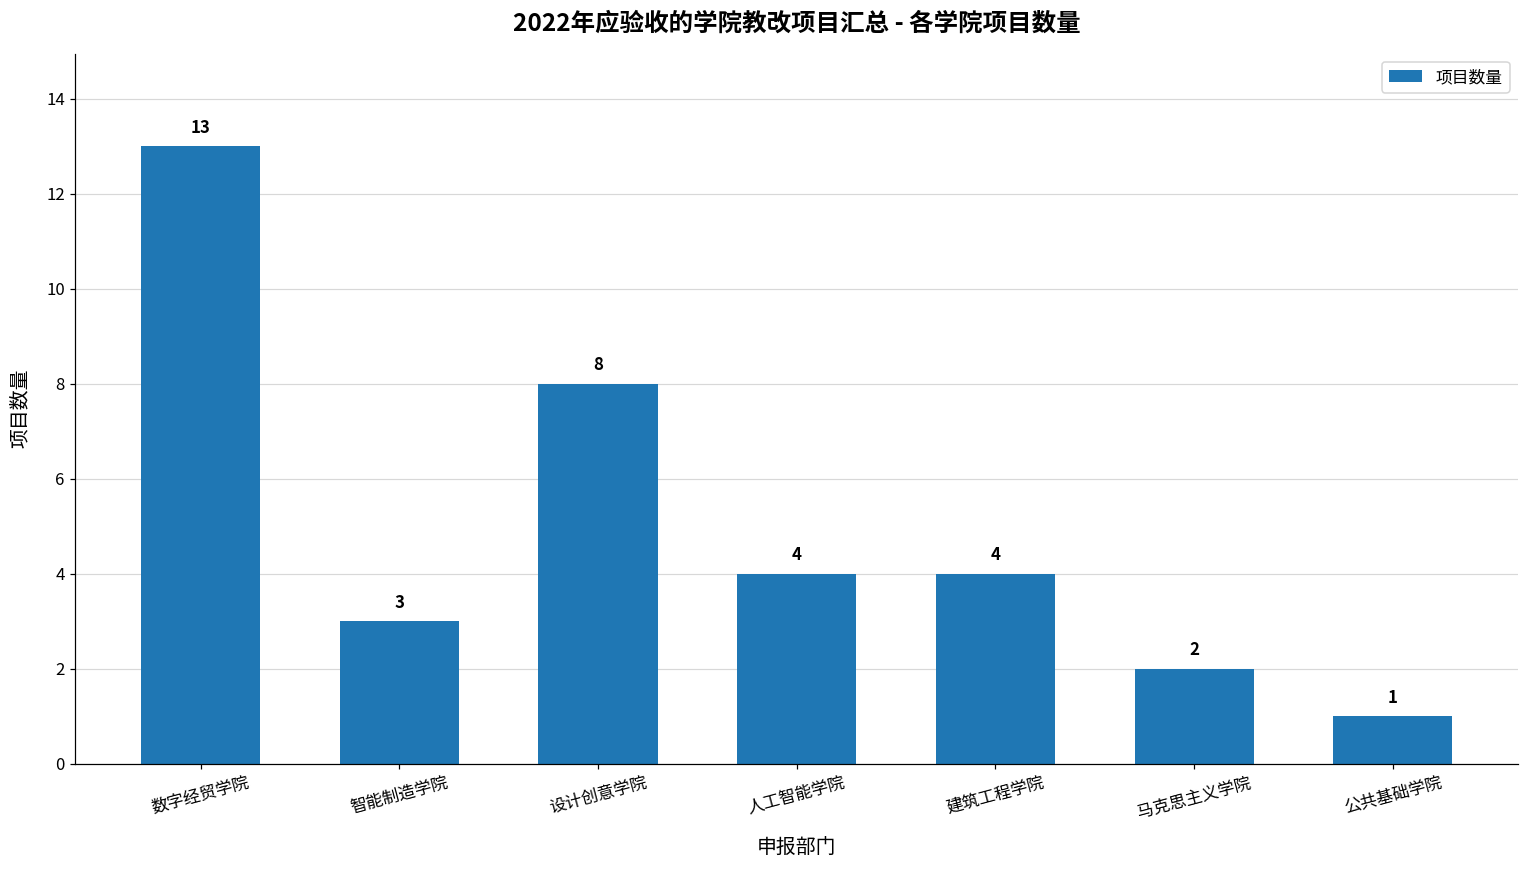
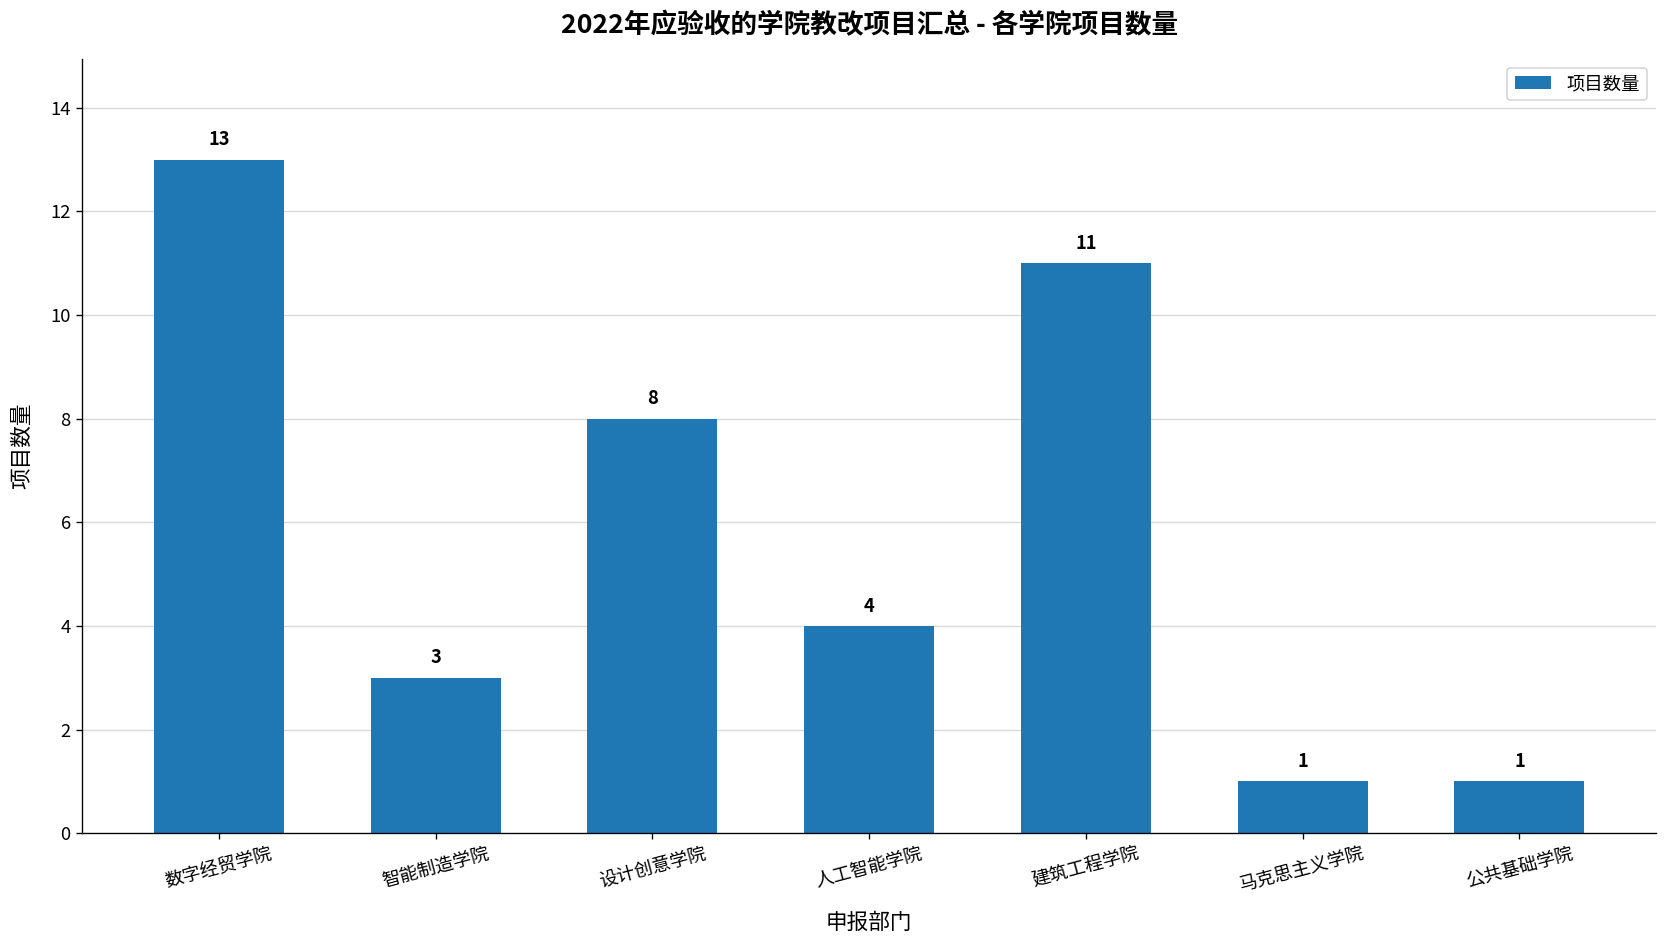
  {
    "数字经贸学院": 13,
    "智能制造学院": 3,
    "设计创意学院": 8,
    "人工智能学院": 4,
-   "建筑工程学院": 4,
-   "马克思主义学院": 2,
+   "建筑工程学院": 11,
+   "马克思主义学院": 1,
    "公共基础学院": 1
  }
